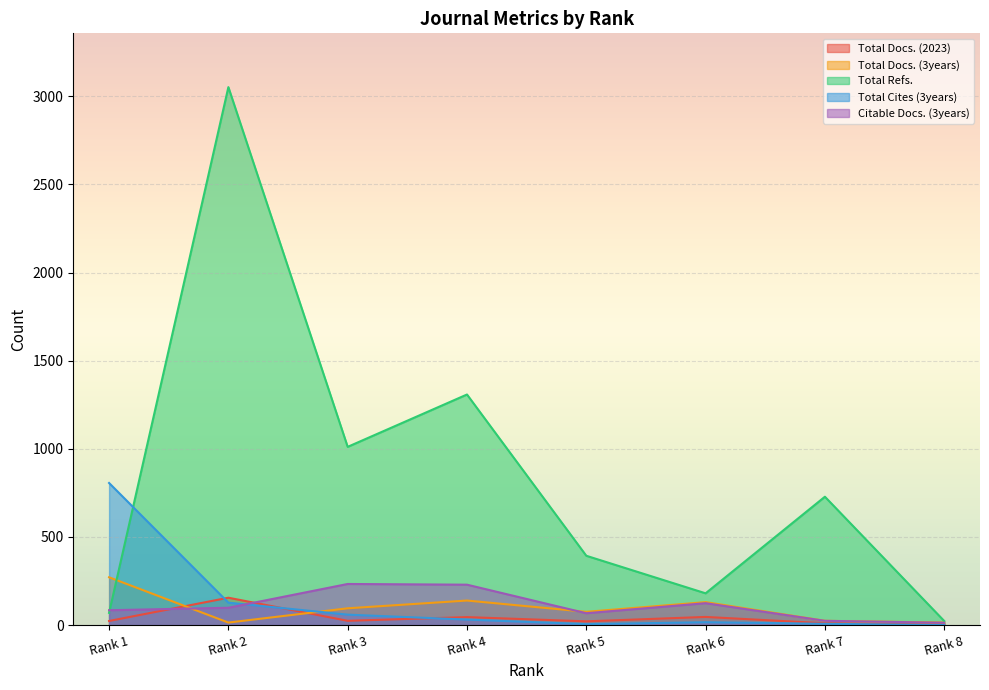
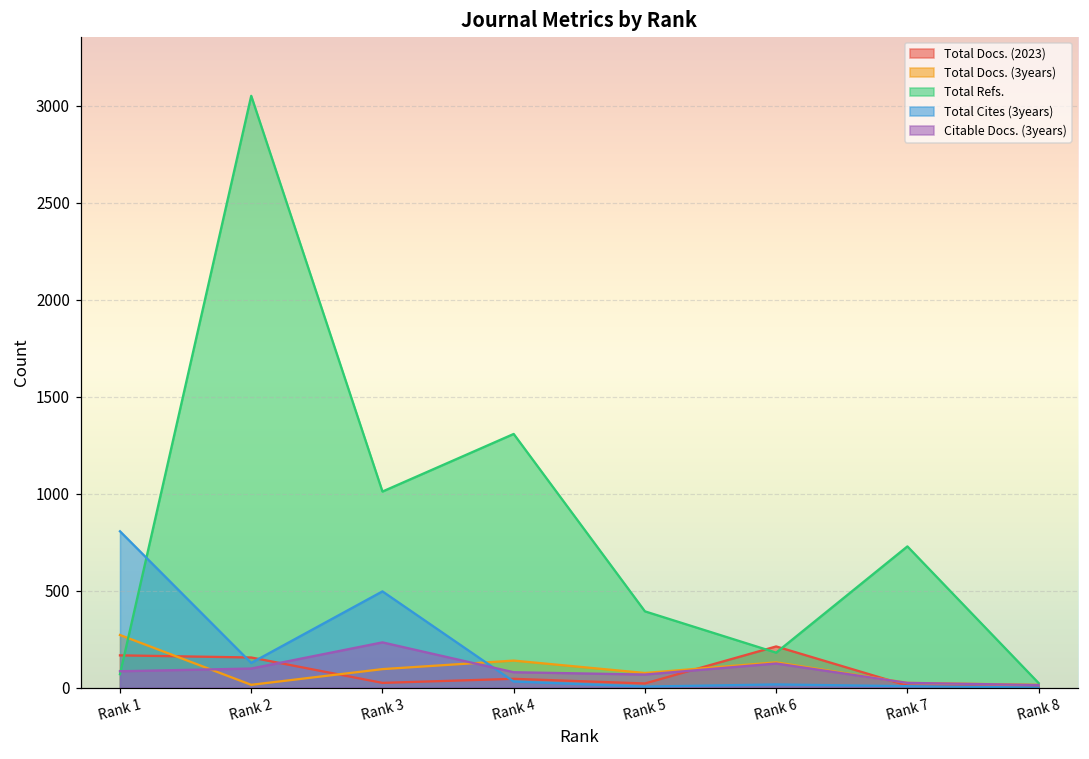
  {
    "Total Docs. (2023)": {
-     "Rank 1": 20,
+     "Rank 1": 170,
      "Rank 2": 160,
      "Rank 3": 20,
      "Rank 5": 20,
-     "Rank 6": 50
+     "Rank 6": 210
    },
    "Total Docs. (3years)": {
      "Rank 1": 270,
      "Rank 2": 10,
      "Rank 3": 100,
      "Rank 4": 140
    },
    "Total Refs.": {
      "Rank 1": 70,
      "Rank 2": 3050,
      "Rank 3": 1010,
      "Rank 4": 1310,
      "Rank 5": 390,
      "Rank 6": 180,
      "Rank 7": 730
    },
    "Total Cites (3years)": {
      "Rank 1": 810,
      "Rank 2": 130,
-     "Rank 3": 60,
+     "Rank 3": 500,
      "Rank 5": 10,
      "Rank 6": 20
    },
    "Citable Docs. (3years)": {
      "Rank 1": 80,
      "Rank 2": 100,
      "Rank 3": 230,
-     "Rank 4": 230
+     "Rank 4": 80
    }
  }
